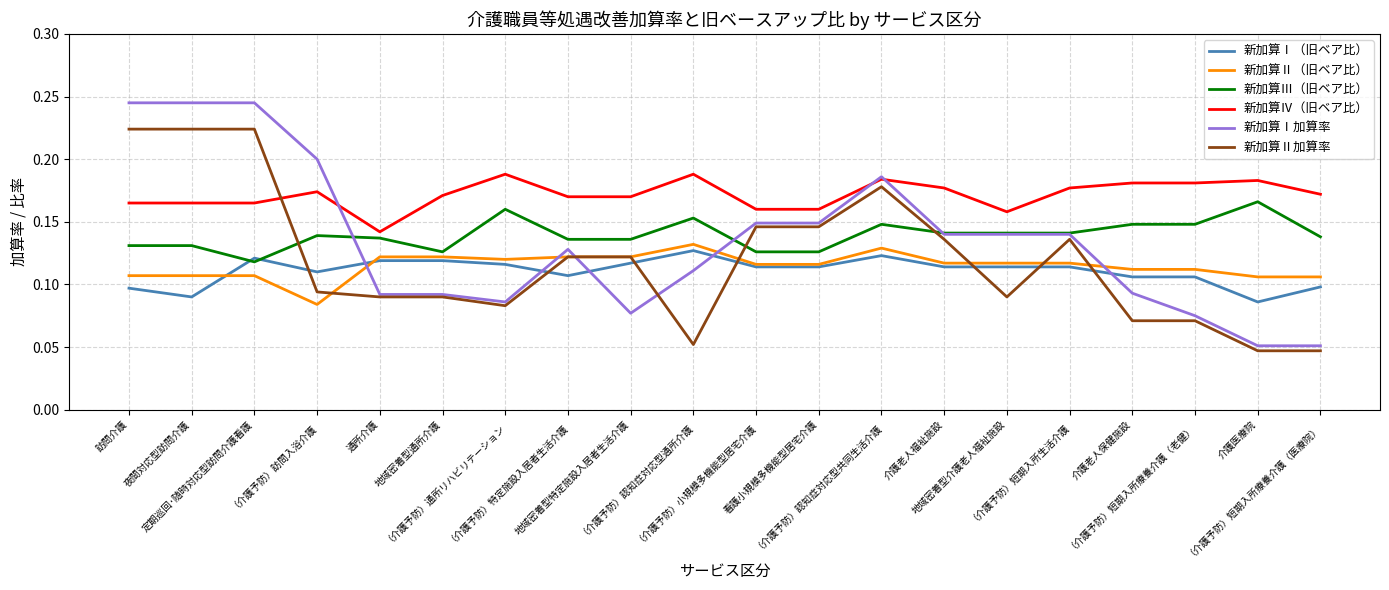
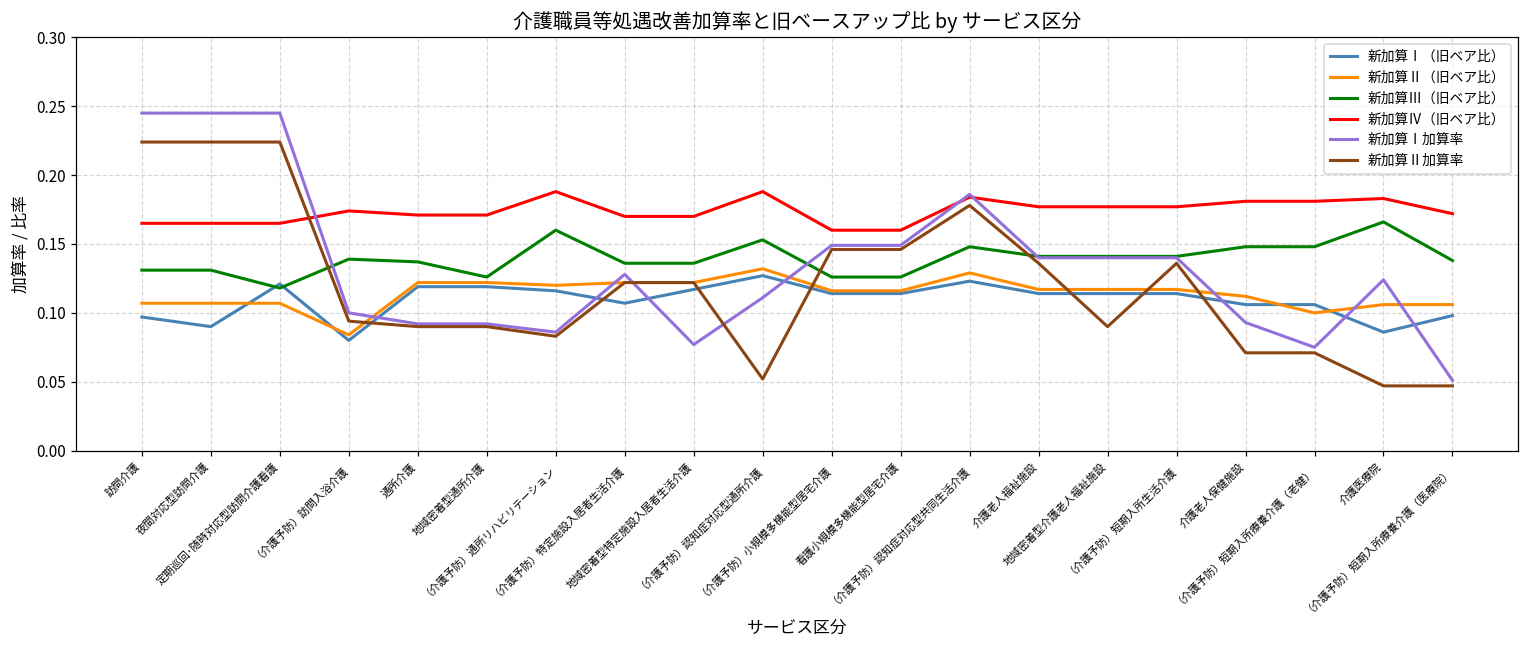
  {
    "新加算Ⅰ（旧ベア比）": {
      "訪問介護": 0.097,
      "夜間対応型訪問介護": 0.09,
      "定期巡回･随時対応型訪問介護看護": 0.12,
-     "（介護予防）訪問入浴介護": 0.11,
+     "（介護予防）訪問入浴介護": 0.08,
      "通所介護": 0.12,
      "地域密着型通所介護": 0.12,
      "（介護予防）通所リハビリテーション": 0.116,
      "（介護予防）特定施設入居者生活介護": 0.107,
      "地域密着型特定施設入居者生活介護": 0.117,
      "（介護予防）認知症対応型通所介護": 0.127,
      "（介護予防）認知症対応型共同生活介護": 0.123,
      "介護老人福祉施設": 0.114,
      "地域密着型介護老人福祉施設": 0.114,
      "（介護予防）短期入所生活介護": 0.114,
      "介護老人保健施設": 0.106,
      "（介護予防）短期入所療養介護（老健）": 0.106,
      "介護医療院": 0.086,
      "（介護予防）短期入所療養介護（医療院）": 0.098
    },
    "新加算Ⅱ（旧ベア比）": {
      "訪問介護": 0.107,
      "夜間対応型訪問介護": 0.107,
      "定期巡回･随時対応型訪問介護看護": 0.107,
      "（介護予防）訪問入浴介護": 0.084,
      "通所介護": 0.122,
      "地域密着型通所介護": 0.122,
      "（介護予防）通所リハビリテーション": 0.120,
      "（介護予防）認知症対応型通所介護": 0.132,
      "（介護予防）認知症対応型共同生活介護": 0.129,
      "介護老人福祉施設": 0.117,
      "地域密着型介護老人福祉施設": 0.117,
      "（介護予防）短期入所生活介護": 0.117,
      "介護老人保健施設": 0.112,
-     "（介護予防）短期入所療養介護（老健）": 0.112,
+     "（介護予防）短期入所療養介護（老健）": 0.100,
      "介護医療院": 0.106,
      "（介護予防）短期入所療養介護（医療院）": 0.106
    },
    "新加算Ⅲ（旧ベア比）": {
      "訪問介護": 0.131,
      "夜間対応型訪問介護": 0.131,
      "定期巡回･随時対応型訪問介護看護": 0.118,
      "（介護予防）訪問入浴介護": 0.139,
      "通所介護": 0.137,
      "地域密着型通所介護": 0.126,
      "（介護予防）通所リハビリテーション": 0.160,
      "（介護予防）特定施設入居者生活介護": 0.136,
      "地域密着型特定施設入居者生活介護": 0.136,
      "（介護予防）認知症対応型通所介護": 0.153,
      "（介護予防）小規模多機能型居宅介護": 0.126,
      "看護小規模多機能型居宅介護": 0.126,
      "（介護予防）認知症対応型共同生活介護": 0.148,
      "介護老人保健施設": 0.148,
      "（介護予防）短期入所療養介護（老健）": 0.148,
      "介護医療院": 0.166,
      "（介護予防）短期入所療養介護（医療院）": 0.138
    },
    "新加算Ⅳ（旧ベア比）": {
      "訪問介護": 0.165,
      "夜間対応型訪問介護": 0.165,
      "定期巡回･随時対応型訪問介護看護": 0.165,
      "（介護予防）訪問入浴介護": 0.174,
-     "通所介護": 0.142,
+     "通所介護": 0.171,
      "地域密着型通所介護": 0.171,
      "（介護予防）通所リハビリテーション": 0.188,
      "（介護予防）特定施設入居者生活介護": 0.170,
      "地域密着型特定施設入居者生活介護": 0.170,
      "（介護予防）認知症対応型通所介護": 0.188,
      "（介護予防）小規模多機能型居宅介護": 0.160,
      "看護小規模多機能型居宅介護": 0.160,
      "介護老人福祉施設": 0.177,
-     "地域密着型介護老人福祉施設": 0.158,
+     "地域密着型介護老人福祉施設": 0.177,
      "（介護予防）短期入所生活介護": 0.177,
      "介護老人保健施設": 0.181,
      "（介護予防）短期入所療養介護（老健）": 0.181,
      "介護医療院": 0.183,
      "（介護予防）短期入所療養介護（医療院）": 0.172
    },
    "新加算Ⅰ加算率": {
      "訪問介護": 0.245,
      "夜間対応型訪問介護": 0.245,
      "定期巡回･随時対応型訪問介護看護": 0.245,
-     "（介護予防）訪問入浴介護": 0.2,
+     "（介護予防）訪問入浴介護": 0.1,
      "（介護予防）通所リハビリテーション": 0.086,
      "（介護予防）特定施設入居者生活介護": 0.128,
      "地域密着型特定施設入居者生活介護": 0.077,
      "（介護予防）認知症対応型通所介護": 0.111,
      "（介護予防）小規模多機能型居宅介護": 0.149,
      "看護小規模多機能型居宅介護": 0.149,
      "介護老人保健施設": 0.093,
      "（介護予防）短期入所療養介護（老健）": 0.075,
-     "介護医療院": 0.051,
+     "介護医療院": 0.124,
      "（介護予防）短期入所療養介護（医療院）": 0.051
    },
    "新加算Ⅱ加算率": {
      "訪問介護": 0.224,
      "夜間対応型訪問介護": 0.224,
      "定期巡回･随時対応型訪問介護看護": 0.224,
      "（介護予防）訪問入浴介護": 0.094,
      "（介護予防）通所リハビリテーション": 0.083,
      "（介護予防）認知症対応型通所介護": 0.052,
      "（介護予防）小規模多機能型居宅介護": 0.146,
      "看護小規模多機能型居宅介護": 0.146,
      "（介護予防）認知症対応型共同生活介護": 0.178,
      "介護老人福祉施設": 0.136,
      "地域密着型介護老人福祉施設": 0.090,
      "（介護予防）短期入所生活介護": 0.136,
      "介護老人保健施設": 0.071,
      "（介護予防）短期入所療養介護（老健）": 0.071,
      "介護医療院": 0.047,
      "（介護予防）短期入所療養介護（医療院）": 0.047
    }
  }
